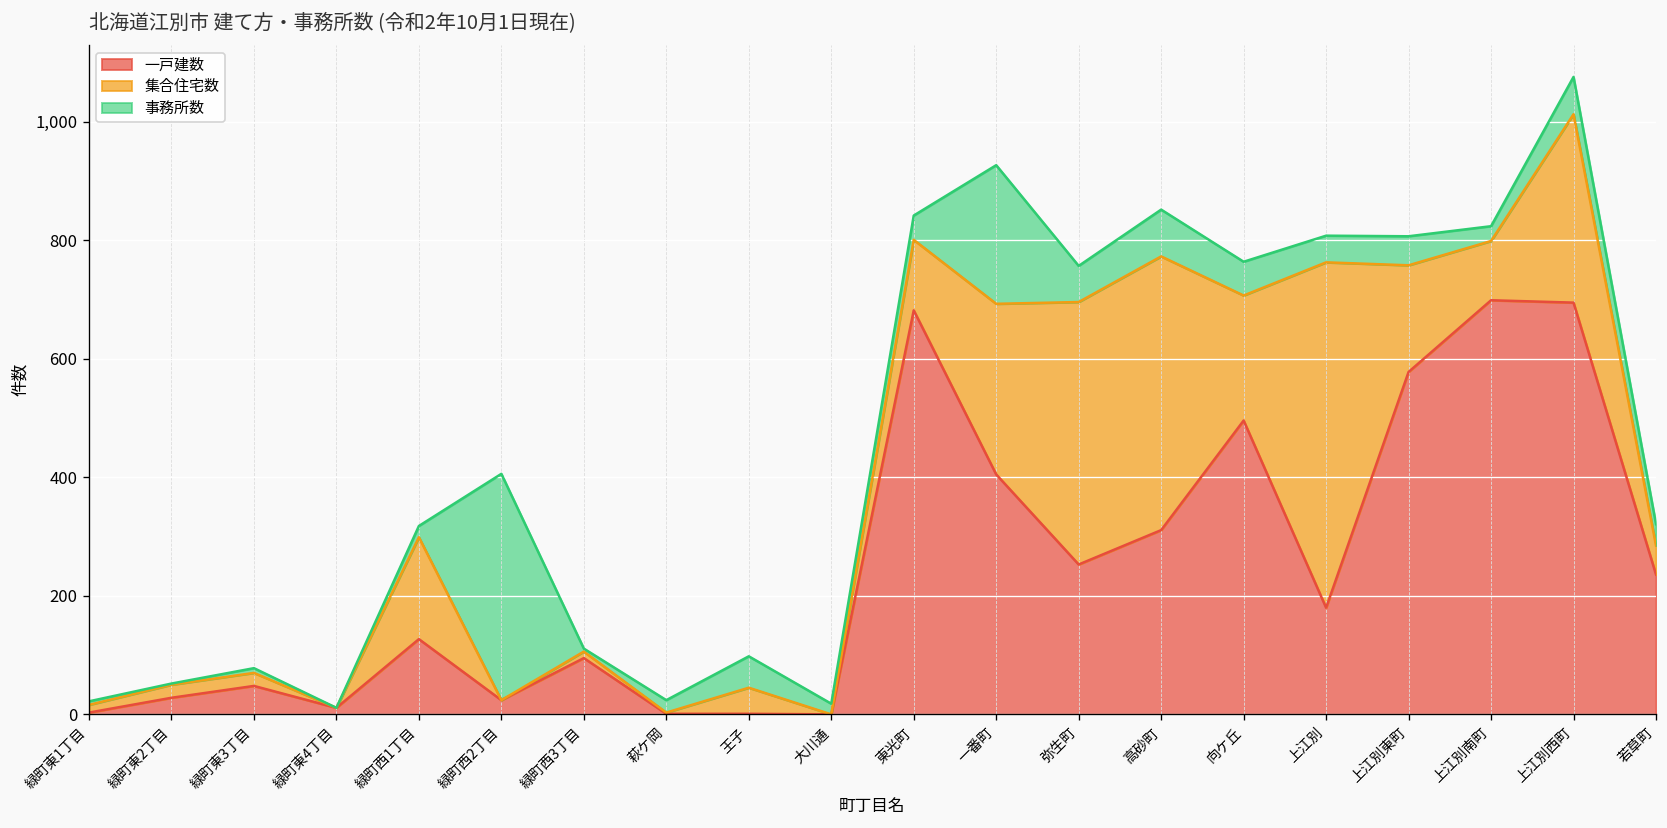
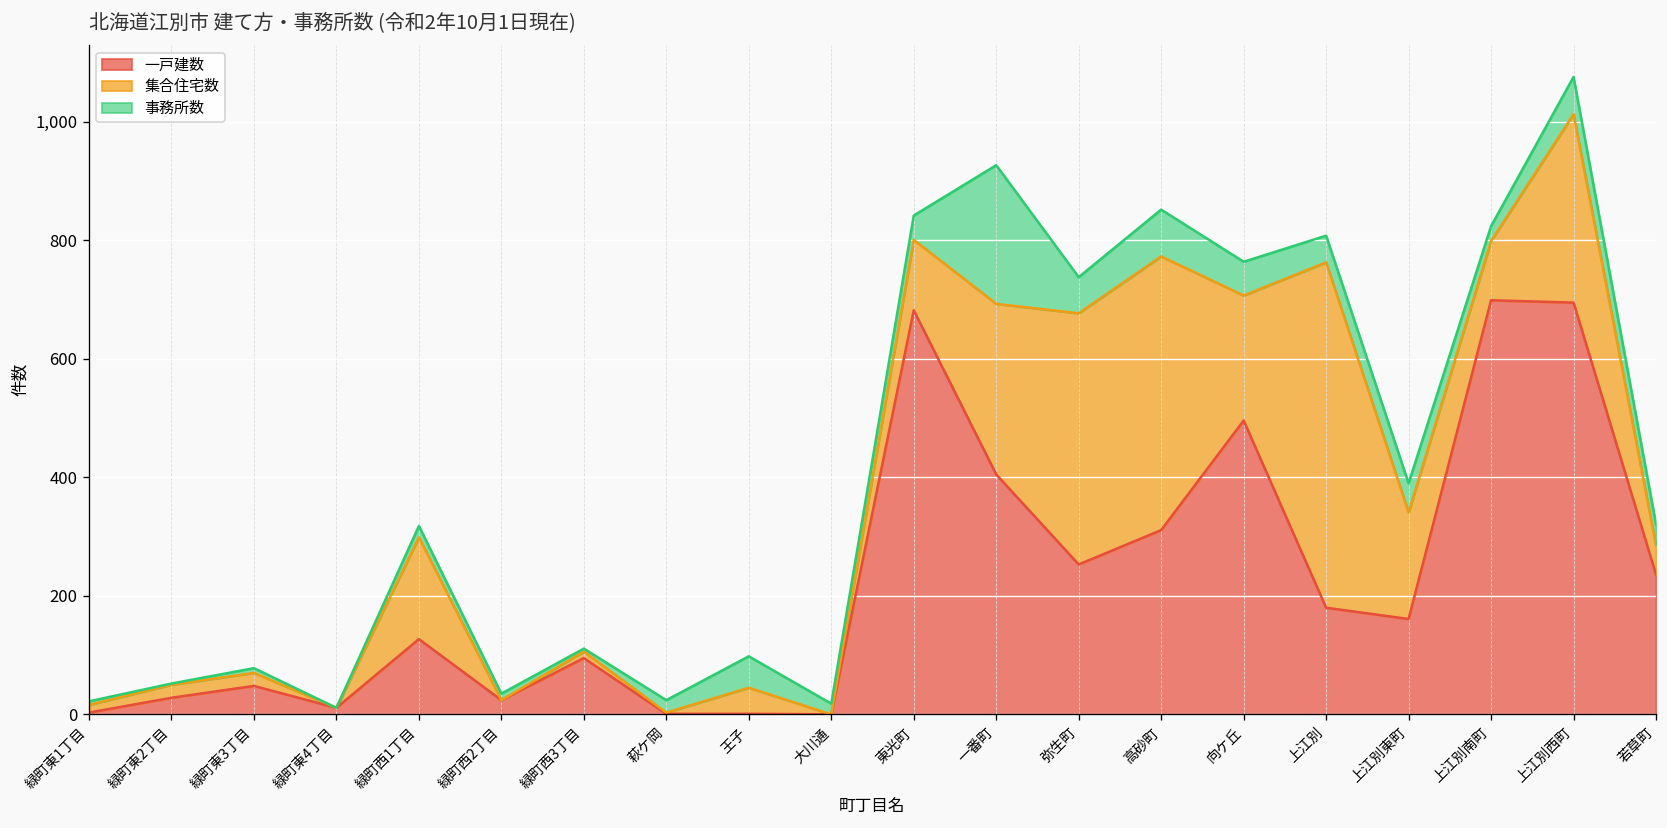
  {
    "一戸建数": {
      "緑町東1丁目": 0,
      "緑町東2丁目": 30,
      "緑町東3丁目": 50,
      "緑町西1丁目": 130,
      "緑町西3丁目": 100,
      "王子": 0,
      "東光町": 680,
      "一番町": 410,
      "弥生町": 250,
      "高砂町": 310,
      "向ケ丘": 500,
      "上江別": 180,
-     "上江別東町": 580,
+     "上江別東町": 160,
      "上江別南町": 700,
      "上江別西町": 700,
      "若草町": 240
    },
    "集合住宅数": {
      "緑町東1丁目": 10,
      "緑町東3丁目": 20,
      "緑町西1丁目": 170,
      "王子": 40,
      "東光町": 120,
      "一番町": 290,
-     "弥生町": 440,
+     "弥生町": 420,
      "高砂町": 460,
      "向ケ丘": 210,
      "上江別": 580,
      "上江別東町": 180,
      "上江別南町": 100,
      "上江別西町": 320,
      "若草町": 50
    },
    "事務所数": {
      "緑町東1丁目": 10,
      "緑町東3丁目": 10,
      "緑町西1丁目": 20,
-     "緑町西2丁目": 380,
+     "緑町西2丁目": 10,
      "萩ケ岡": 20,
      "王子": 50,
      "大川通": 20,
      "東光町": 40,
      "一番町": 230,
      "弥生町": 60,
      "高砂町": 80,
      "向ケ丘": 60,
      "上江別": 50,
      "上江別東町": 50,
      "上江別南町": 30,
      "上江別西町": 60,
      "若草町": 40
    }
  }
